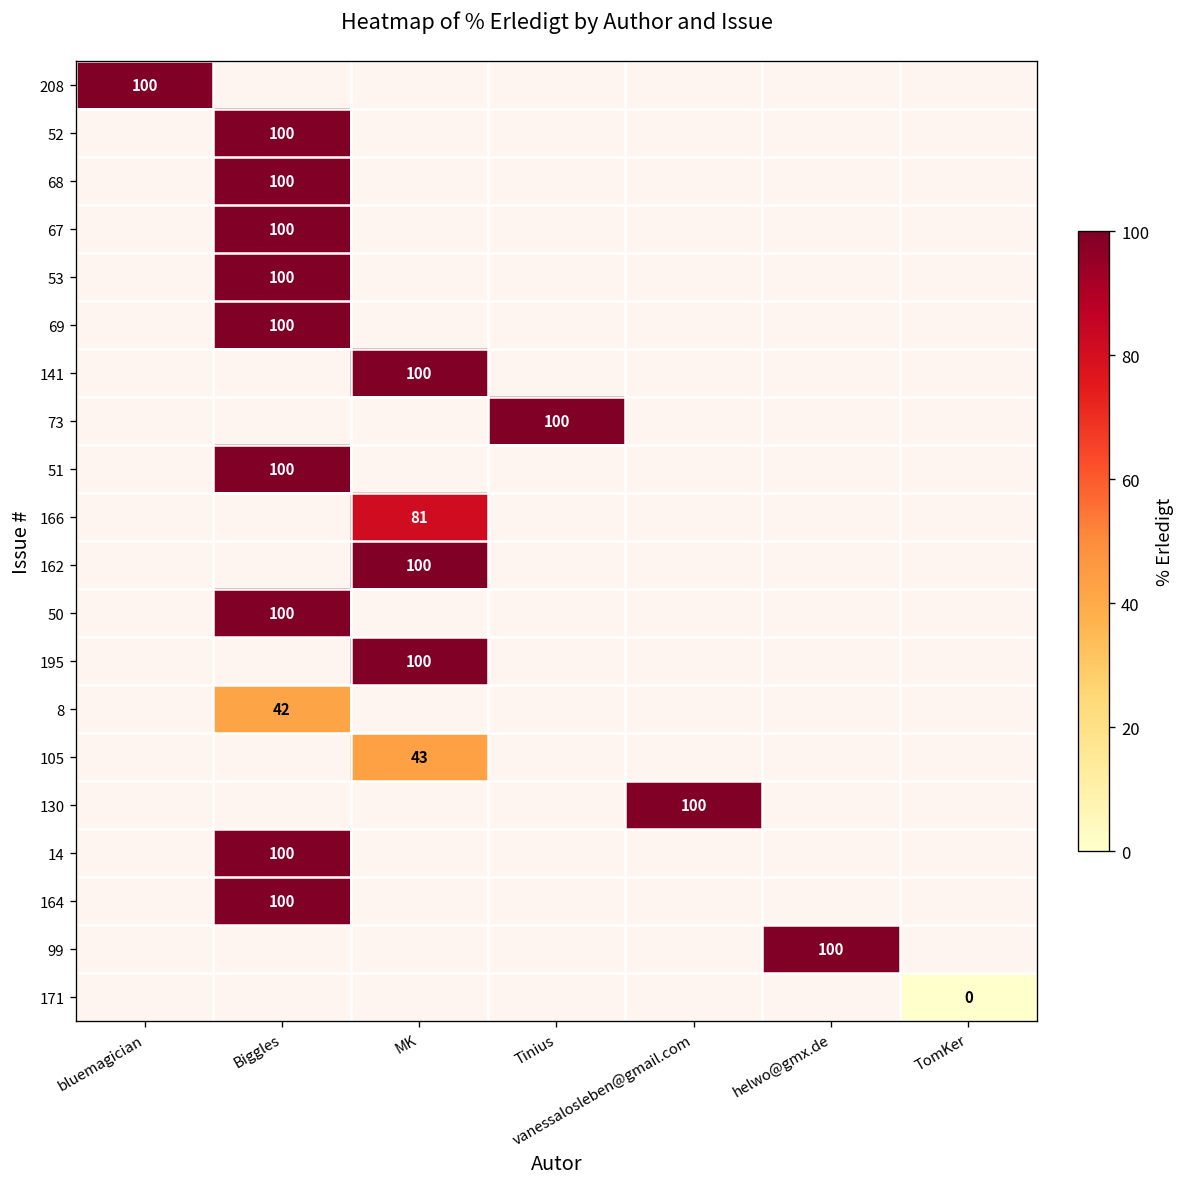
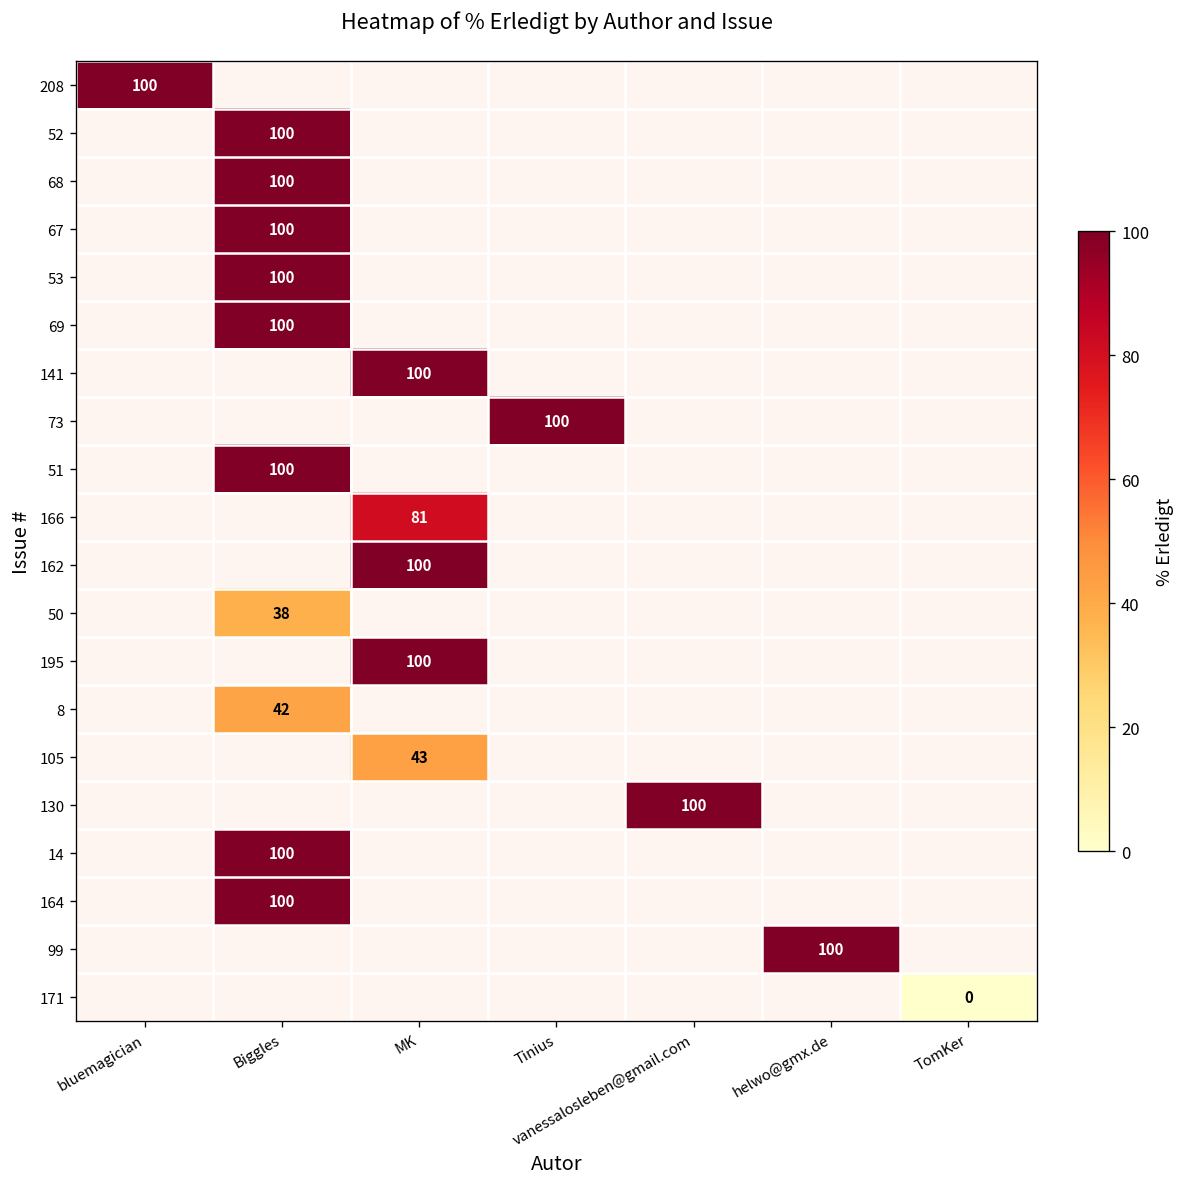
  {
    "208": {
      "bluemagician": 100
    },
    "52": {
      "Biggles": 100
    },
    "68": {
      "Biggles": 100
    },
    "67": {
      "Biggles": 100
    },
    "53": {
      "Biggles": 100
    },
    "69": {
      "Biggles": 100
    },
    "141": {
      "MK": 100
    },
    "73": {
      "Tinius": 100
    },
    "51": {
      "Biggles": 100
    },
    "166": {
      "MK": 81
    },
    "162": {
      "MK": 100
    },
    "50": {
-     "Biggles": 100
+     "Biggles": 38
    },
    "195": {
      "MK": 100
    },
    "8": {
      "Biggles": 42
    },
    "105": {
      "MK": 43
    },
    "130": {
      "vanessalosleben@gmail.com": 100
    },
    "14": {
      "Biggles": 100
    },
    "164": {
      "Biggles": 100
    },
    "99": {
      "helwo@gmx.de": 100
    },
    "171": {
      "TomKer": 0
    }
  }
